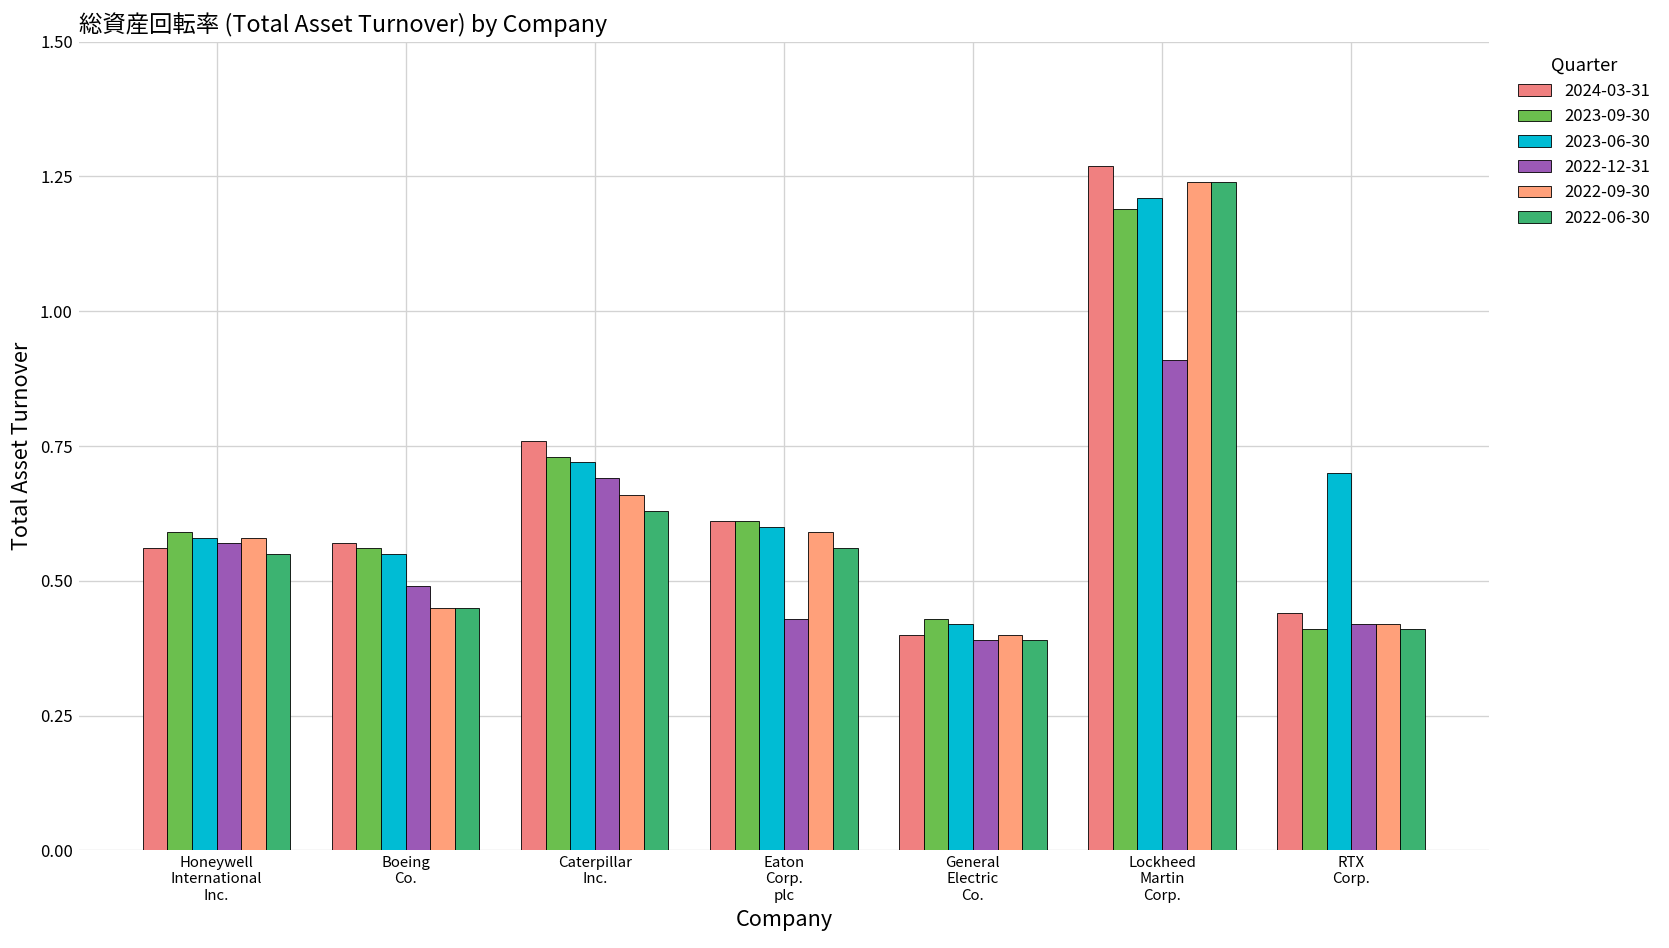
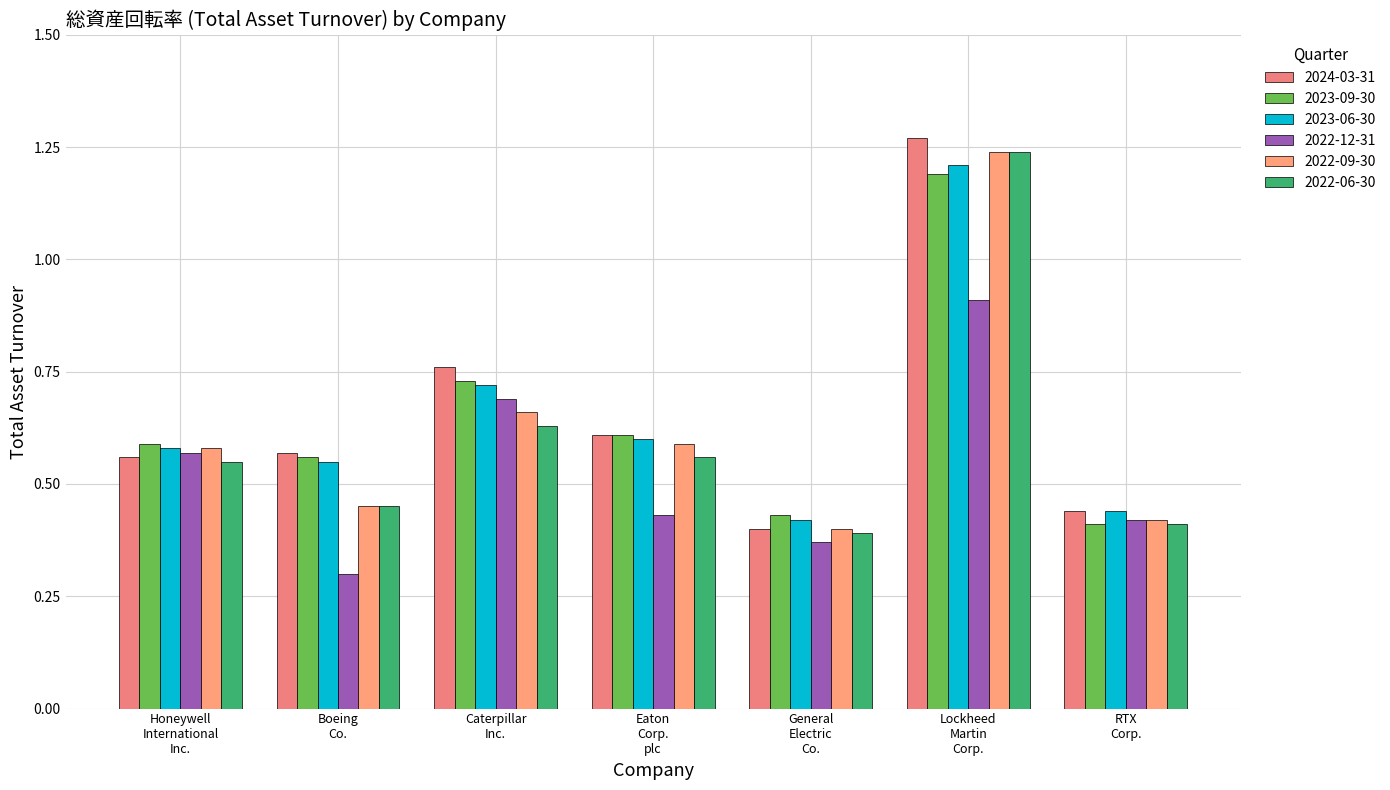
  {
    "2023-06-30": {
      "Honeywell International Inc.": 0.58,
      "Boeing Co.": 0.55,
      "Caterpillar Inc.": 0.72,
      "Eaton Corp. plc": 0.60,
      "General Electric Co.": 0.42,
      "Lockheed Martin Corp.": 1.21,
-     "RTX Corp.": 0.70
+     "RTX Corp.": 0.44
    },
    "2022-12-31": {
      "Honeywell International Inc.": 0.57,
-     "Boeing Co.": 0.49,
+     "Boeing Co.": 0.30,
      "Caterpillar Inc.": 0.69,
      "Eaton Corp. plc": 0.43,
-     "General Electric Co.": 0.39,
+     "General Electric Co.": 0.37,
      "Lockheed Martin Corp.": 0.91,
      "RTX Corp.": 0.42
    }
  }
